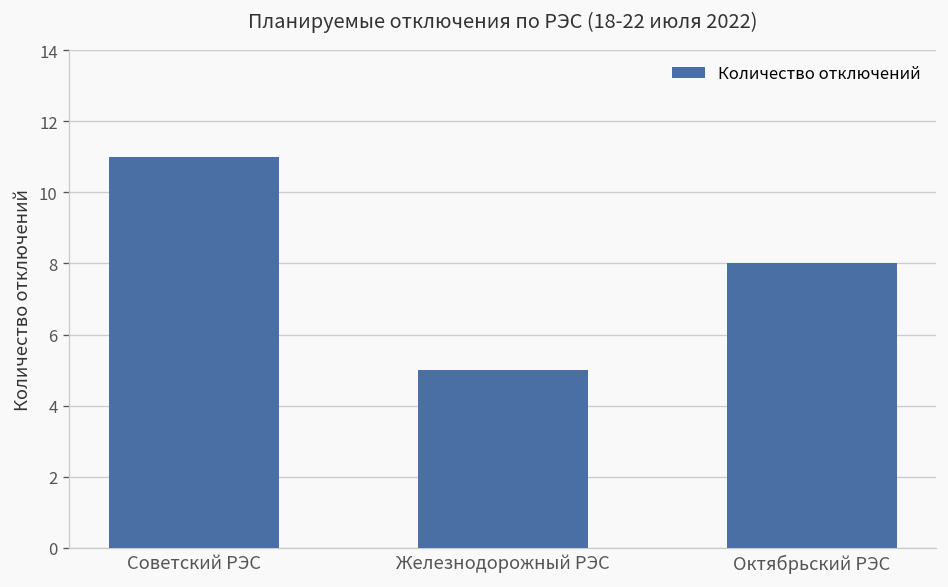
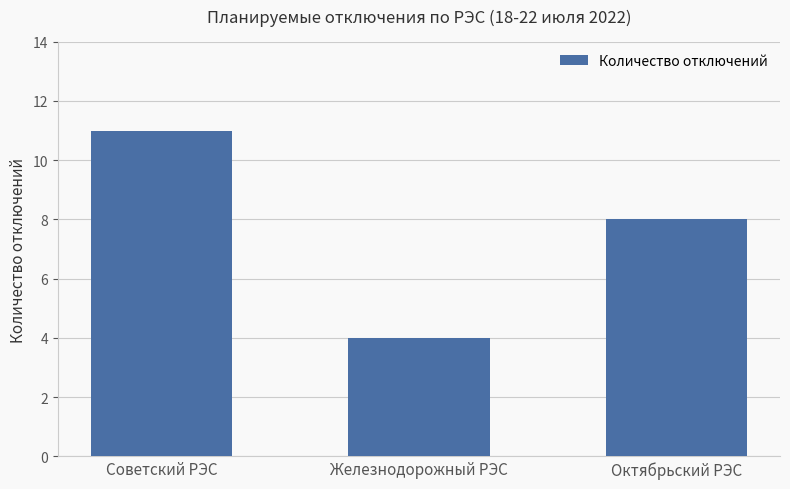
  {
    "Советский РЭС": 11,
-   "Железнодорожный РЭС": 5,
+   "Железнодорожный РЭС": 4,
    "Октябрьский РЭС": 8
  }
